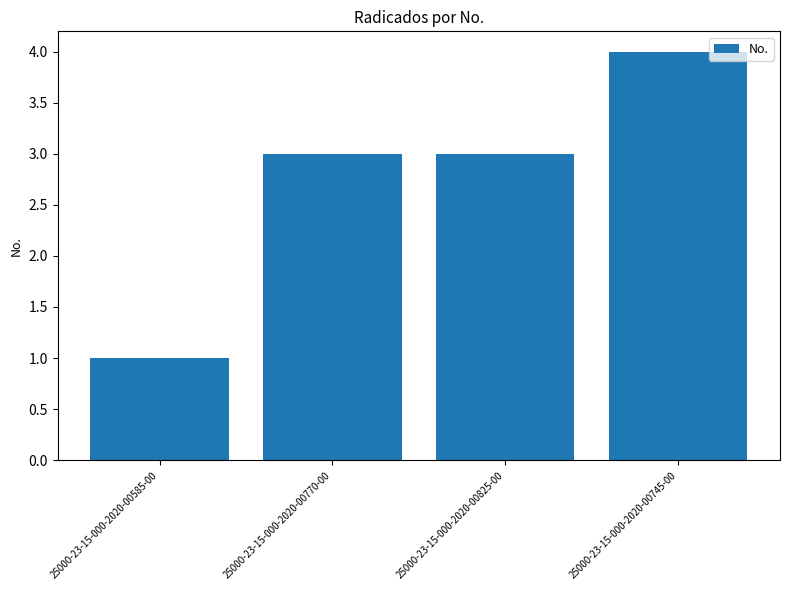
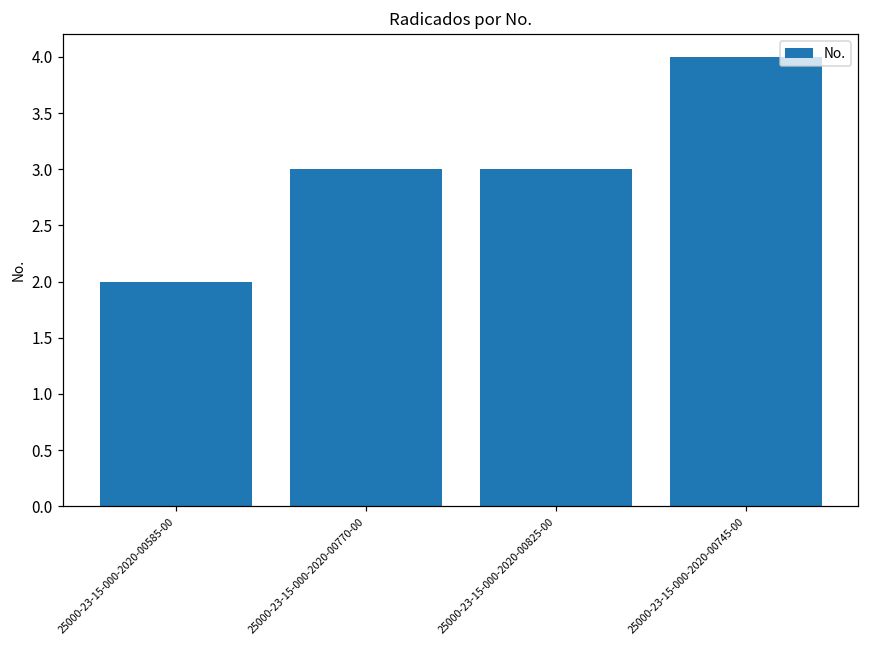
  {
-   "25000-23-15-000-2020-00585-00": 1,
+   "25000-23-15-000-2020-00585-00": 2,
    "25000-23-15-000-2020-00770-00": 3,
    "25000-23-15-000-2020-00825-00": 3,
    "25000-23-15-000-2020-00745-00": 4
  }
